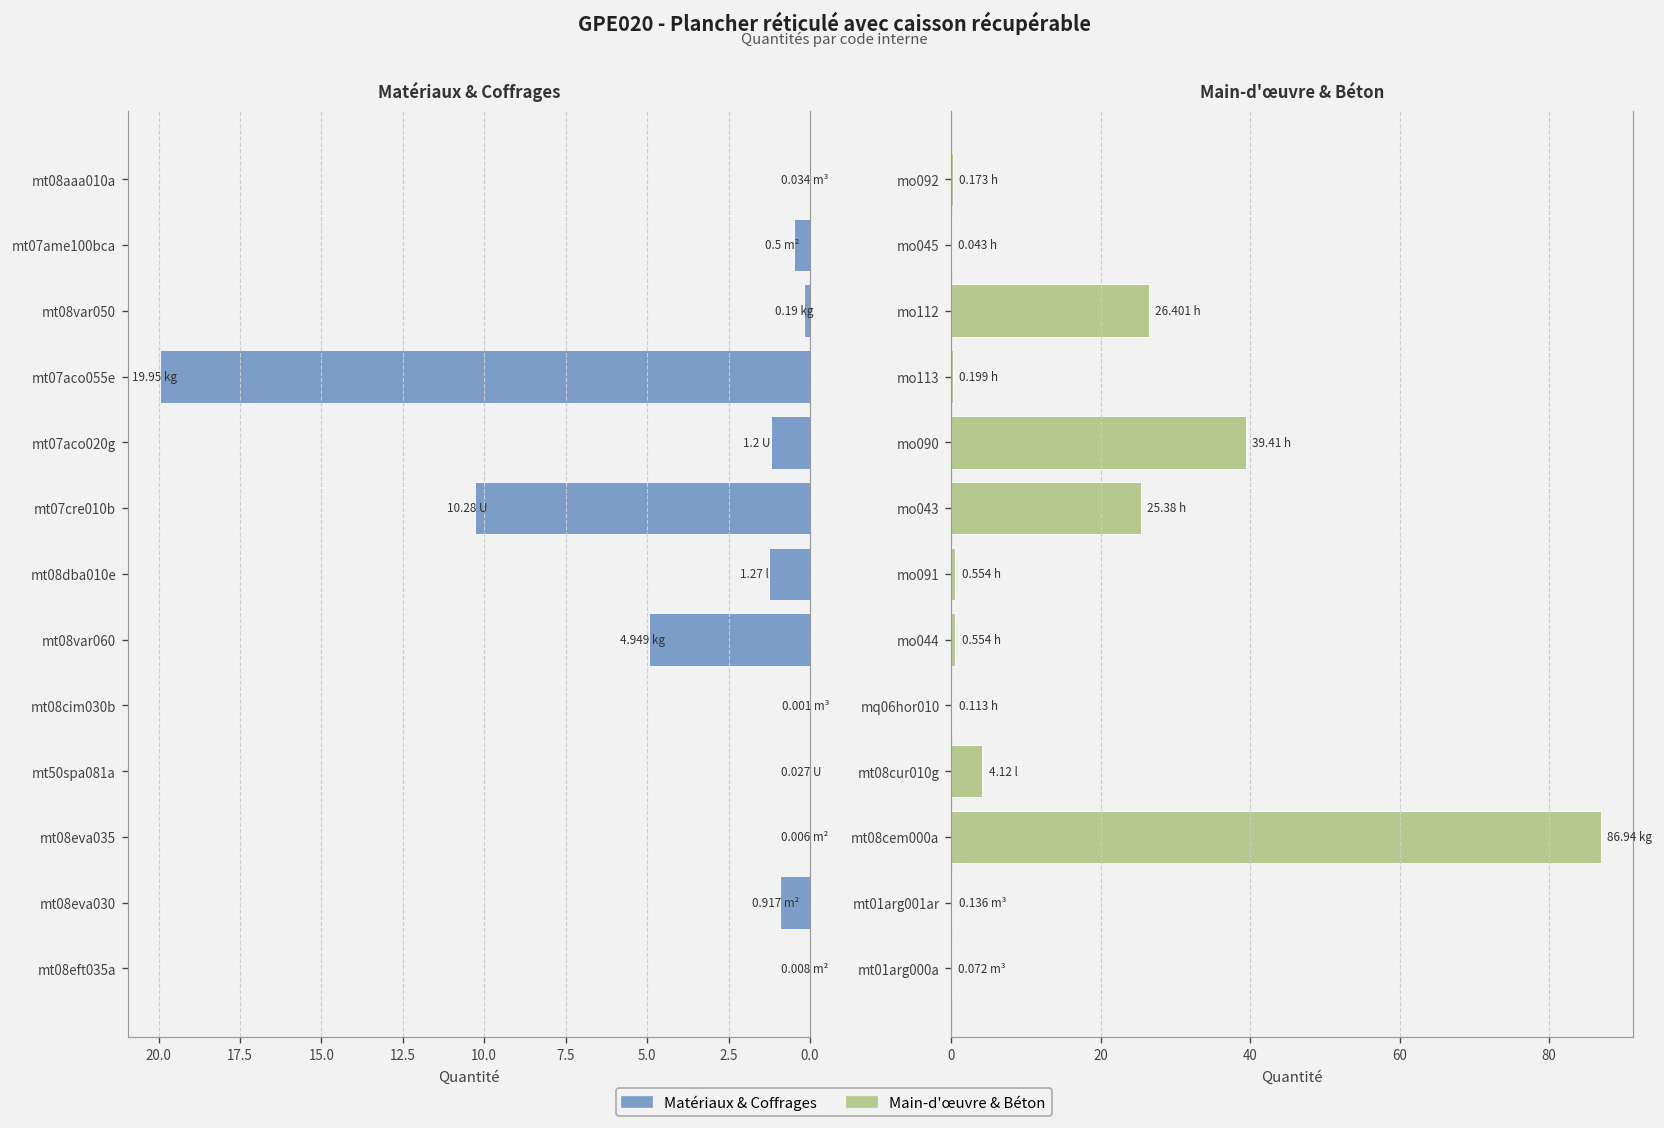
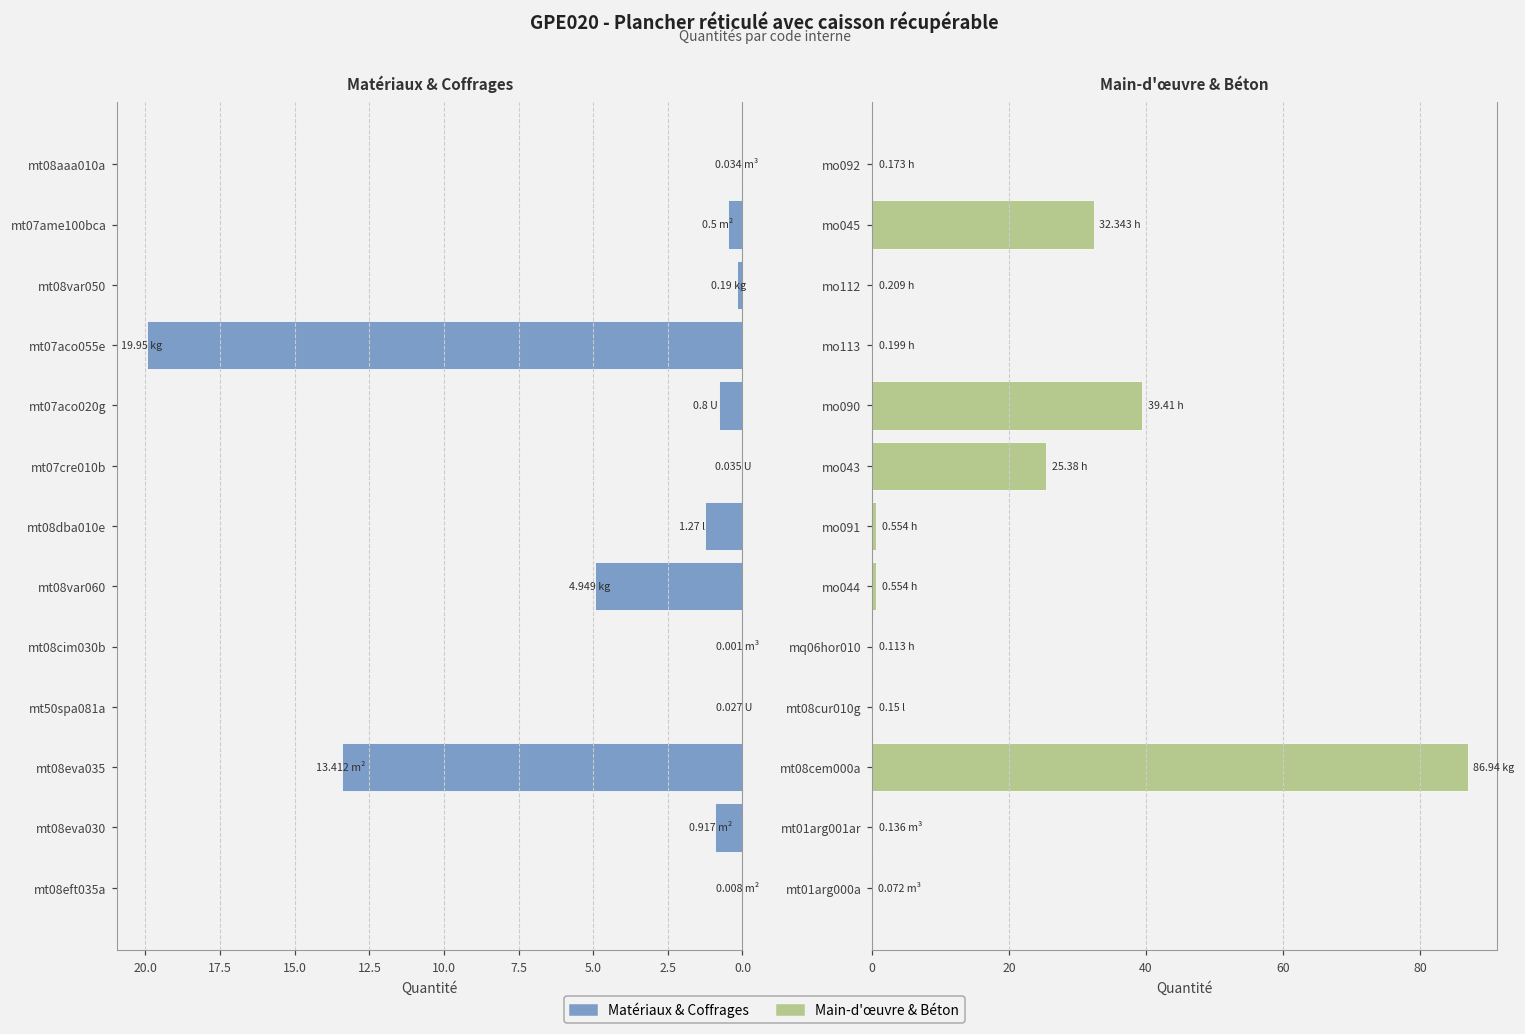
  {
    "Matériaux & Coffrages": {
      "mt08aaa010a": 0.034,
      "mt07ame100bca": 0.5,
      "mt08var050": 0.19,
      "mt07aco055e": 19.95,
-     "mt07aco020g": 1.2,
-     "mt07cre010b": 10.28,
+     "mt07aco020g": 0.8,
+     "mt07cre010b": 0.035,
      "mt08dba010e": 1.27,
      "mt08var060": 4.949,
      "mt08cim030b": 0.001,
      "mt50spa081a": 0.027,
-     "mt08eva035": 0.006,
+     "mt08eva035": 13.412,
      "mt08eva030": 0.917,
      "mt08eft035a": 0.008
    },
    "Main-d'œuvre & Béton": {
      "mo092": 0.173,
-     "mo045": 0.043,
-     "mo112": 26.401,
+     "mo045": 32.343,
+     "mo112": 0.209,
      "mo113": 0.199,
      "mo090": 39.41,
      "mo043": 25.38,
      "mo091": 0.554,
      "mo044": 0.554,
      "mq06hor010": 0.113,
-     "mt08cur010g": 4.12,
+     "mt08cur010g": 0.15,
      "mt08cem000a": 86.94,
      "mt01arg001ar": 0.136,
      "mt01arg000a": 0.072
    }
  }
